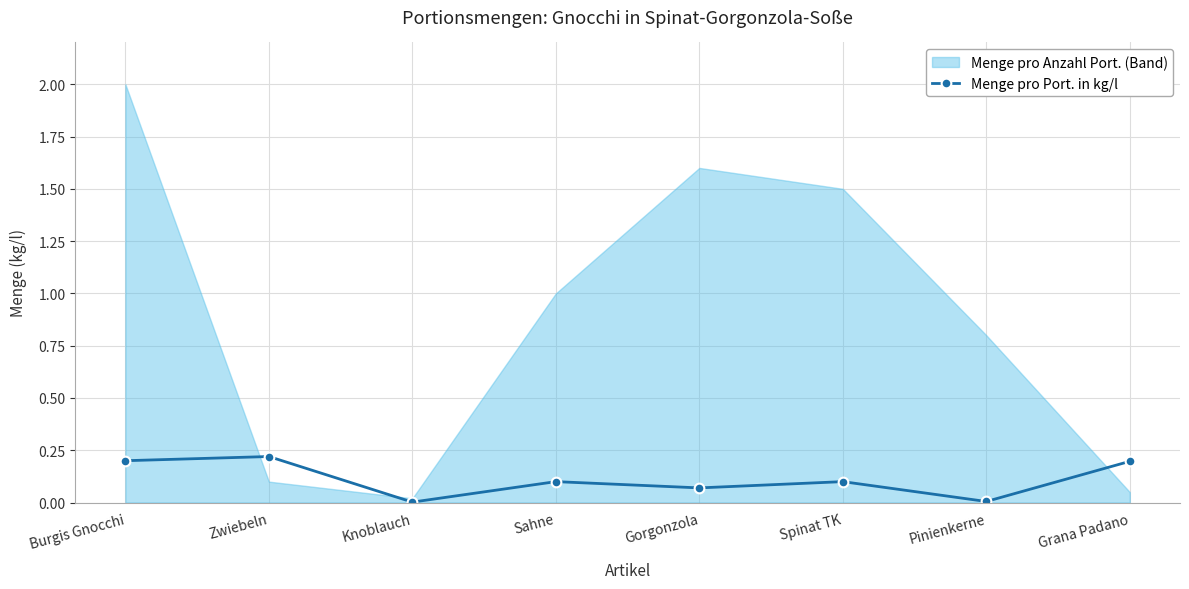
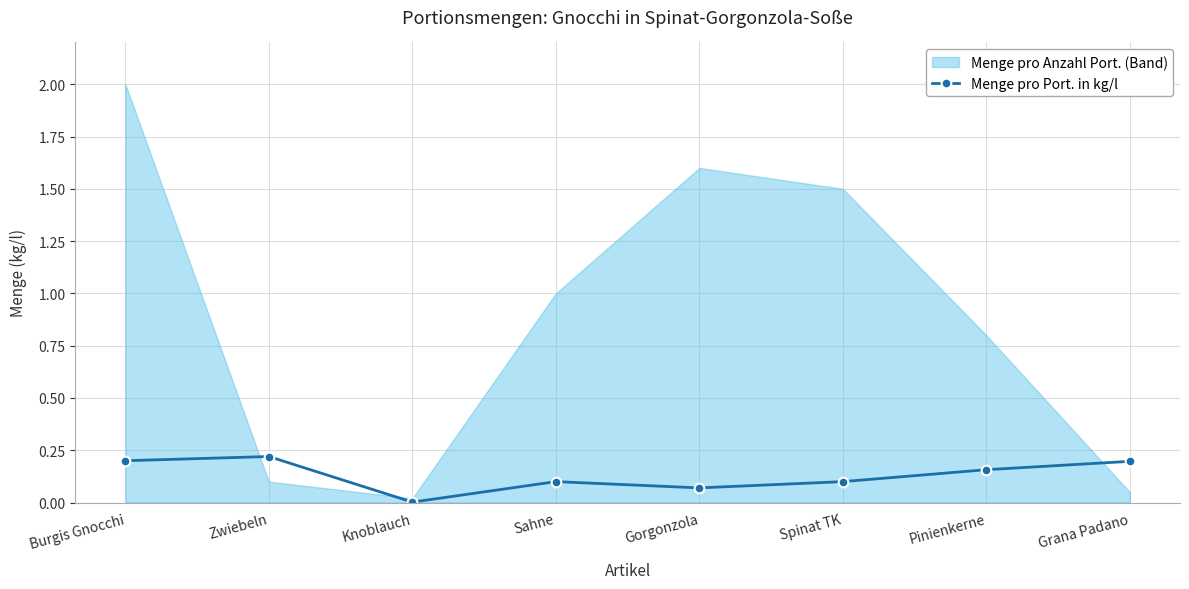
  {
    "Menge pro Port. in kg/l": {
      "Burgis Gnocchi": 0.20,
      "Zwiebeln": 0.22,
      "Knoblauch": 0.00,
      "Sahne": 0.10,
      "Gorgonzola": 0.07,
      "Spinat TK": 0.10,
-     "Pinienkerne": 0.01,
+     "Pinienkerne": 0.16,
      "Grana Padano": 0.20
    },
    "Menge pro Anzahl Port. (Band)": {
      "Burgis Gnocchi": 2.00,
      "Zwiebeln": 0.10,
      "Knoblauch": 0.02,
      "Sahne": 1.00,
      "Gorgonzola": 1.60,
      "Spinat TK": 1.50,
      "Pinienkerne": 0.80,
      "Grana Padano": 0.05
    }
  }
